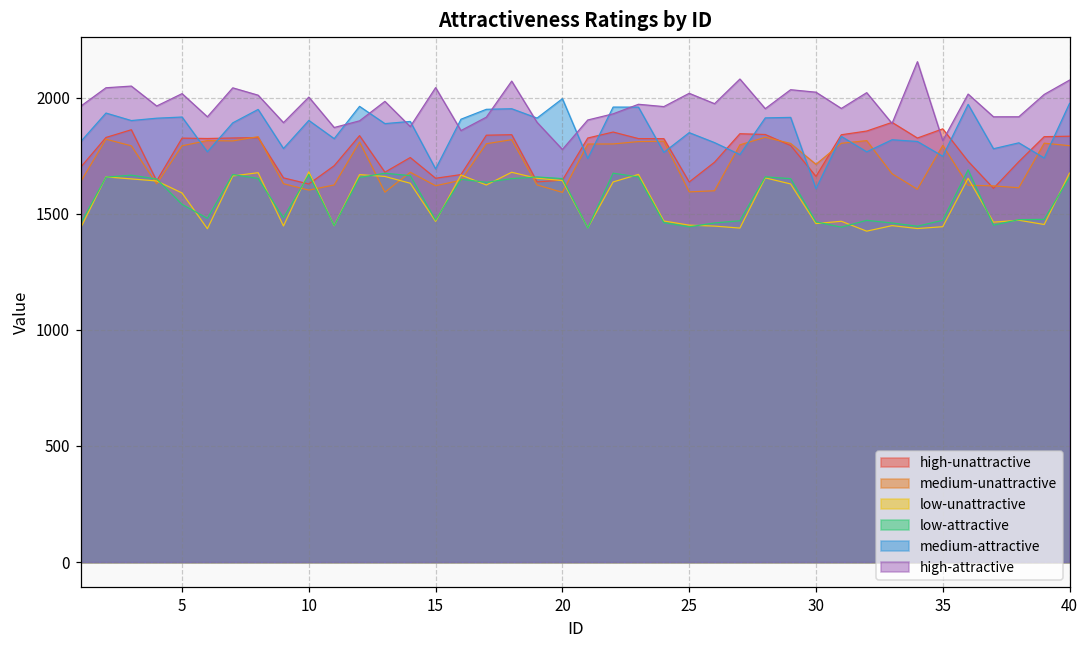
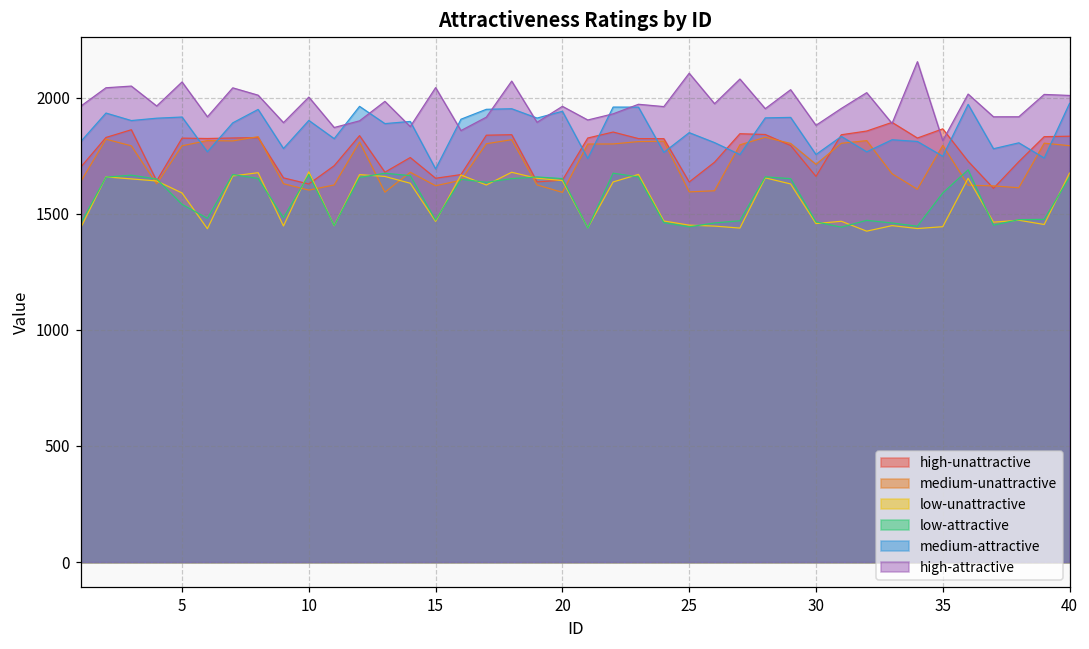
  {
    "low-attractive": {
      "5": 1540,
-     "35": 1470,
+     "35": 1590,
      "40": 1660
    },
    "medium-attractive": {
      "5": 1920,
      "10": 1900,
      "15": 1690,
-     "20": 1990,
+     "20": 1940,
      "25": 1850,
-     "30": 1610,
+     "30": 1750,
      "35": 1750,
      "40": 1970
    },
    "high-attractive": {
-     "5": 2020,
+     "5": 2070,
      "10": 2000,
      "15": 2040,
-     "20": 1780,
-     "25": 2020,
-     "30": 2020,
+     "20": 1960,
+     "25": 2100,
+     "30": 1880,
      "35": 1810,
-     "40": 2070
+     "40": 2010
    }
  }
